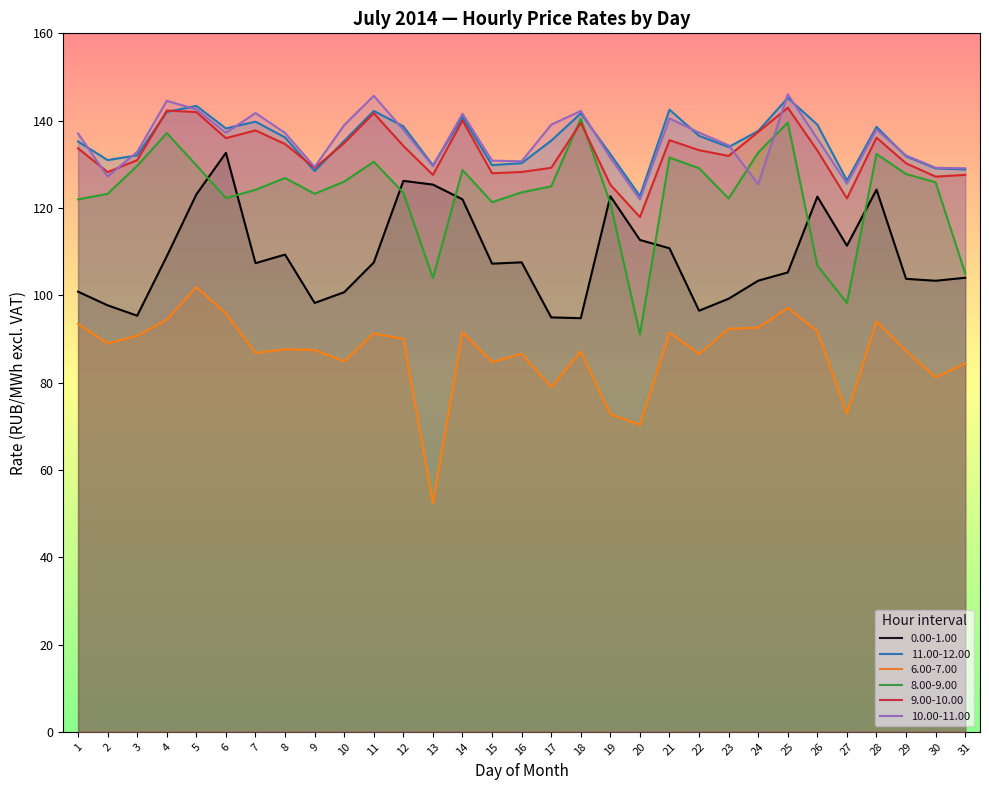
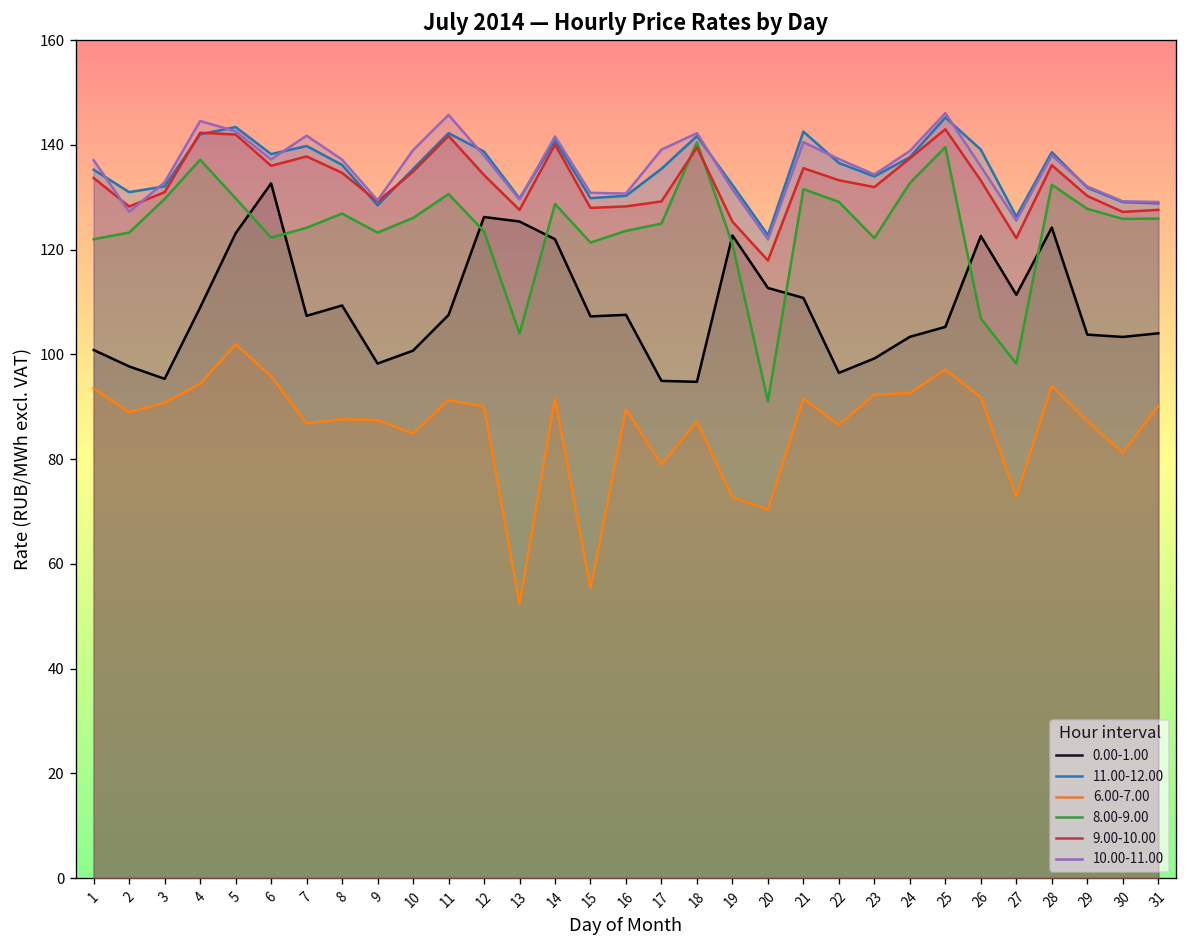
  {
    "0.00-1.00": {
      "1": 101,
      "2": 98,
      "3": 95,
      "4": 109,
      "5": 123,
      "6": 133,
      "7": 107,
      "8": 109,
      "9": 98,
      "10": 101,
      "11": 108,
      "12": 126,
      "13": 125,
      "14": 122,
      "15": 107,
      "16": 108,
      "17": 95,
      "18": 95,
      "19": 123,
      "20": 113,
      "21": 111,
      "22": 96,
      "23": 99,
      "24": 103,
      "25": 105,
      "26": 123,
      "27": 111,
      "28": 124,
      "29": 104,
      "30": 103,
      "31": 104
    },
    "11.00-12.00": {
      "1": 135,
      "2": 131,
      "3": 132,
      "5": 143,
      "6": 138,
      "7": 140,
      "8": 136,
      "9": 128,
      "12": 139,
      "14": 141,
      "15": 130,
      "17": 135,
      "19": 132,
      "20": 123,
      "21": 143,
      "22": 137,
      "25": 145,
      "26": 139,
      "27": 126,
      "28": 139
    },
    "6.00-7.00": {
      "1": 93,
      "2": 89,
      "3": 91,
      "4": 94,
      "5": 102,
      "6": 96,
      "7": 87,
      "8": 88,
      "9": 87,
      "10": 85,
      "11": 91,
      "12": 90,
      "13": 52,
      "14": 92,
-     "15": 85,
-     "16": 87,
+     "15": 55,
+     "16": 90,
      "17": 79,
      "18": 87,
      "19": 73,
      "20": 70,
      "21": 91,
      "22": 87,
      "23": 92,
      "24": 93,
      "25": 97,
      "26": 92,
      "27": 73,
      "28": 94,
      "29": 87,
      "30": 81,
-     "31": 84
+     "31": 90
    },
    "8.00-9.00": {
      "1": 122,
      "2": 123,
      "3": 130,
      "4": 137,
      "5": 130,
      "6": 122,
      "7": 124,
      "8": 127,
      "9": 123,
      "10": 126,
      "11": 131,
      "12": 123,
      "13": 104,
      "14": 129,
      "15": 121,
      "16": 124,
      "17": 125,
      "18": 140,
      "19": 121,
      "20": 91,
      "21": 132,
      "22": 129,
      "23": 122,
      "24": 133,
      "25": 140,
      "26": 107,
      "27": 98,
      "28": 132,
      "29": 128,
      "30": 126,
-     "31": 105
+     "31": 126
    },
    "9.00-10.00": {
      "1": 134,
      "2": 128,
      "3": 131,
      "5": 142,
      "6": 136,
      "7": 138,
      "8": 135,
      "12": 134,
      "13": 128,
      "14": 140,
      "15": 128,
      "16": 128,
      "17": 129,
      "18": 139,
      "19": 125,
      "20": 118,
      "21": 136,
      "22": 133,
      "23": 132,
      "25": 143,
      "26": 133,
      "27": 122,
      "28": 136,
      "29": 130,
      "30": 127,
      "31": 128
    },
    "10.00-11.00": {
      "1": 137,
      "2": 127,
      "3": 133,
      "4": 145,
      "5": 143,
      "6": 137,
      "7": 142,
      "8": 137,
      "10": 139,
      "11": 146,
      "12": 138,
      "14": 142,
      "15": 131,
      "17": 139,
      "19": 131,
      "20": 122,
      "21": 141,
      "22": 137,
-     "24": 125,
+     "24": 139,
      "25": 146,
      "26": 136,
      "27": 126,
      "28": 138
    }
  }
